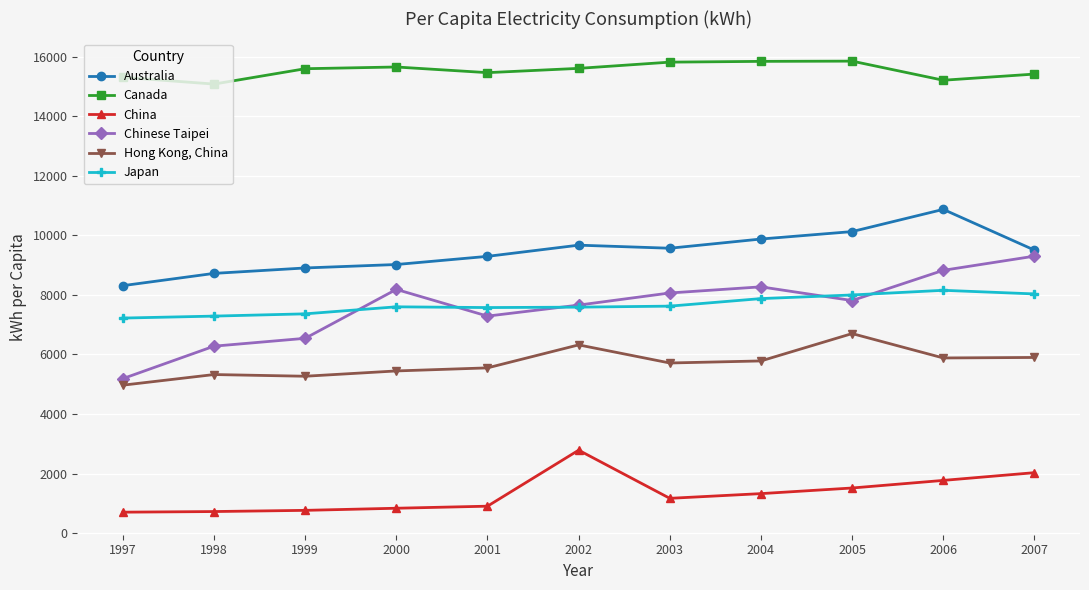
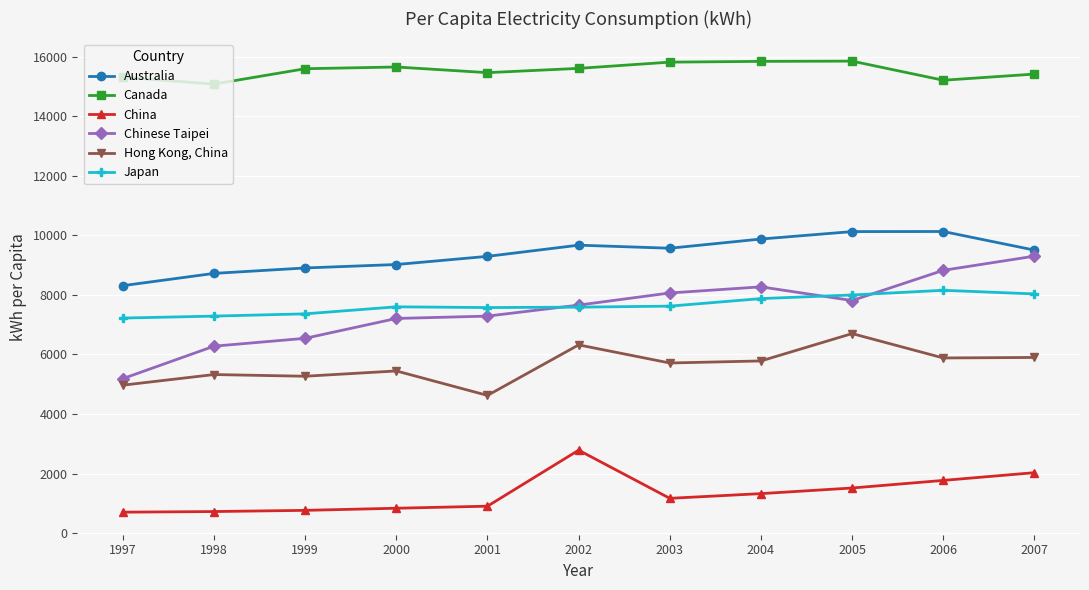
  {
    "Australia": {
      "1997": 8300,
      "1998": 8700,
      "1999": 8900,
      "2000": 9000,
      "2001": 9300,
      "2002": 9700,
      "2003": 9600,
      "2004": 9900,
      "2005": 10100,
-     "2006": 10900,
+     "2006": 10100,
      "2007": 9500
    },
    "Canada": {
      "1999": 15600,
      "2000": 15700,
      "2001": 15500,
      "2002": 15600,
      "2003": 15800,
      "2004": 15800,
      "2005": 15900,
      "2006": 15200,
      "2007": 15400
    },
    "China": {
      "1997": 700,
      "1998": 700,
      "1999": 800,
      "2000": 800,
      "2001": 900,
      "2002": 2800,
      "2003": 1200,
      "2004": 1300,
      "2005": 1500,
      "2006": 1800,
      "2007": 2000
    },
    "Chinese Taipei": {
      "1997": 5200,
      "1998": 6300,
      "1999": 6500,
-     "2000": 8200,
+     "2000": 7200,
      "2001": 7300,
      "2003": 8100,
      "2004": 8300,
      "2005": 7800,
      "2006": 8800,
      "2007": 9300
    },
    "Hong Kong, China": {
      "1997": 5000,
      "1998": 5300,
      "1999": 5300,
      "2000": 5400,
-     "2001": 5500,
+     "2001": 4600,
      "2002": 6300,
      "2003": 5700,
      "2004": 5800,
      "2005": 6700,
      "2006": 5900,
      "2007": 5900
    },
    "Japan": {
      "1997": 7200,
      "1998": 7300,
      "1999": 7400,
      "2000": 7600,
      "2001": 7600,
      "2003": 7600,
      "2004": 7900,
      "2005": 8000,
      "2006": 8200,
      "2007": 8000
    }
  }
